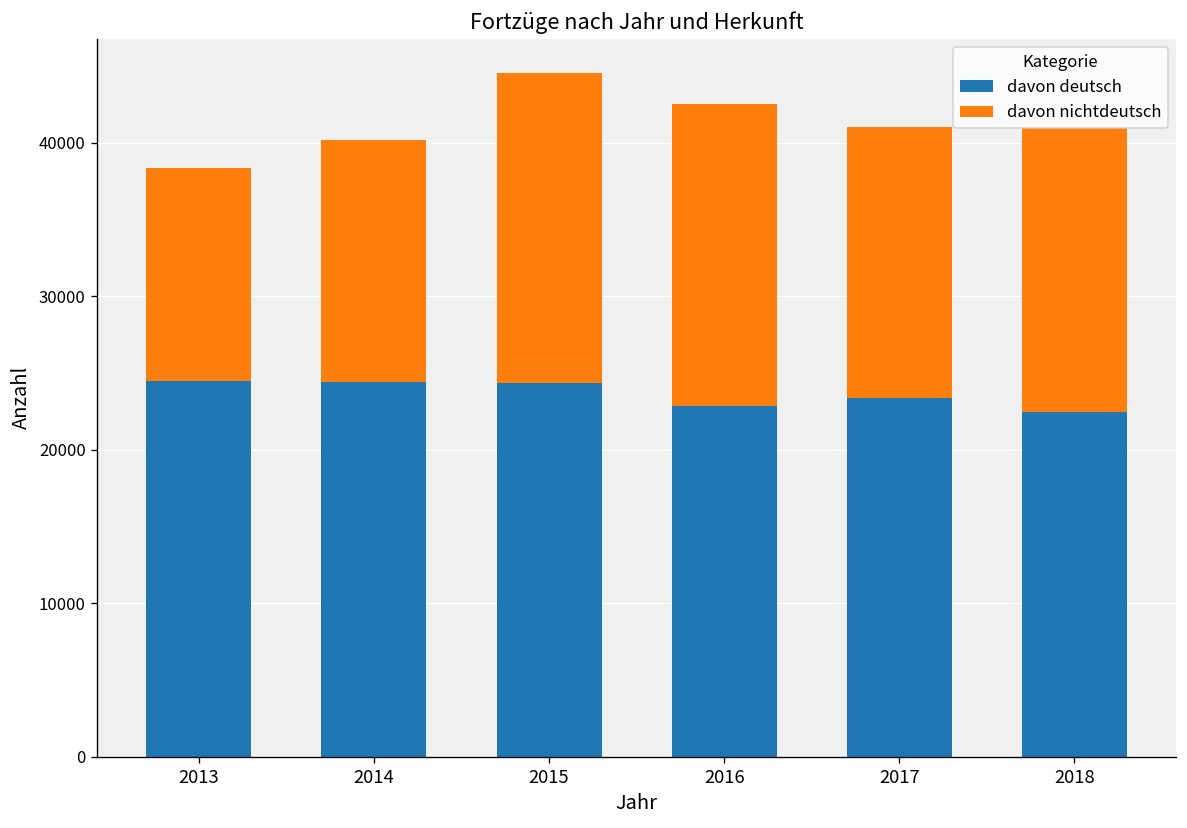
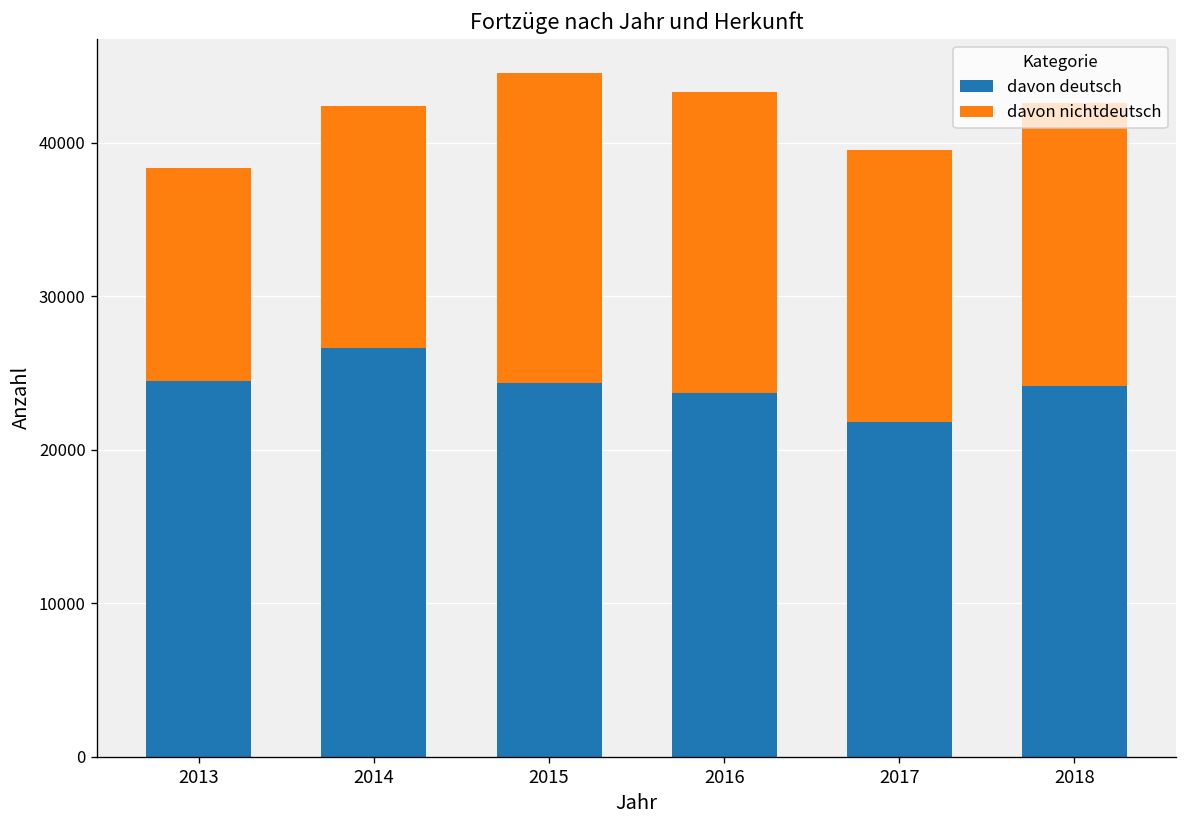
  {
    "davon deutsch": {
      "2013": 24500,
-     "2014": 24400,
+     "2014": 26700,
      "2015": 24300,
-     "2016": 22900,
-     "2017": 23400,
-     "2018": 22500
+     "2016": 23700,
+     "2017": 21800,
+     "2018": 24100
    },
    "davon nichtdeutsch": {
      "2013": 13900,
      "2014": 15800,
      "2015": 20200,
      "2016": 19700,
      "2017": 17700
    }
  }
